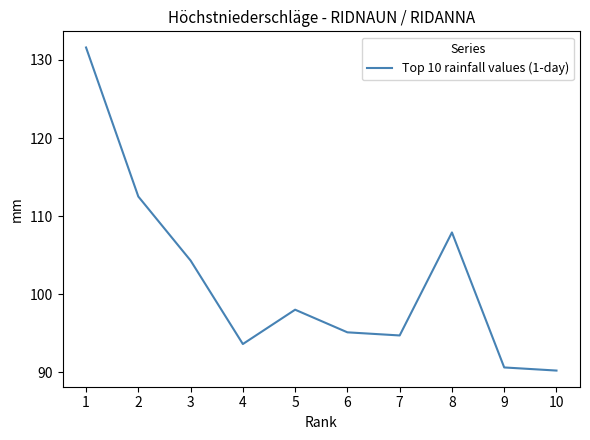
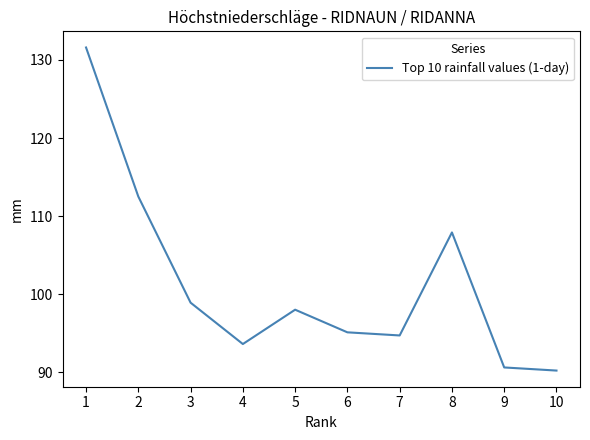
  {
    "1": 132,
    "2": 113,
-   "3": 104,
+   "3": 99,
    "4": 94,
    "5": 98,
    "6": 95,
    "7": 95,
    "8": 108,
    "9": 91,
    "10": 90
  }
